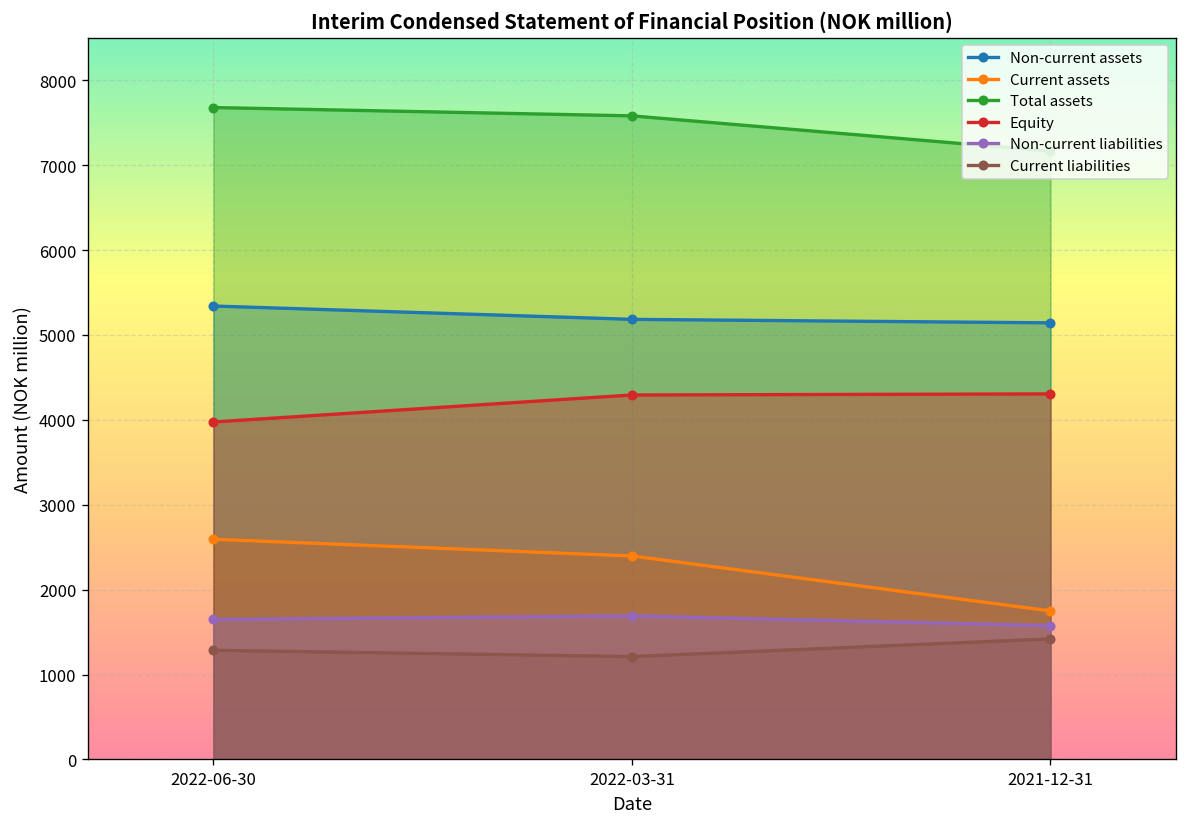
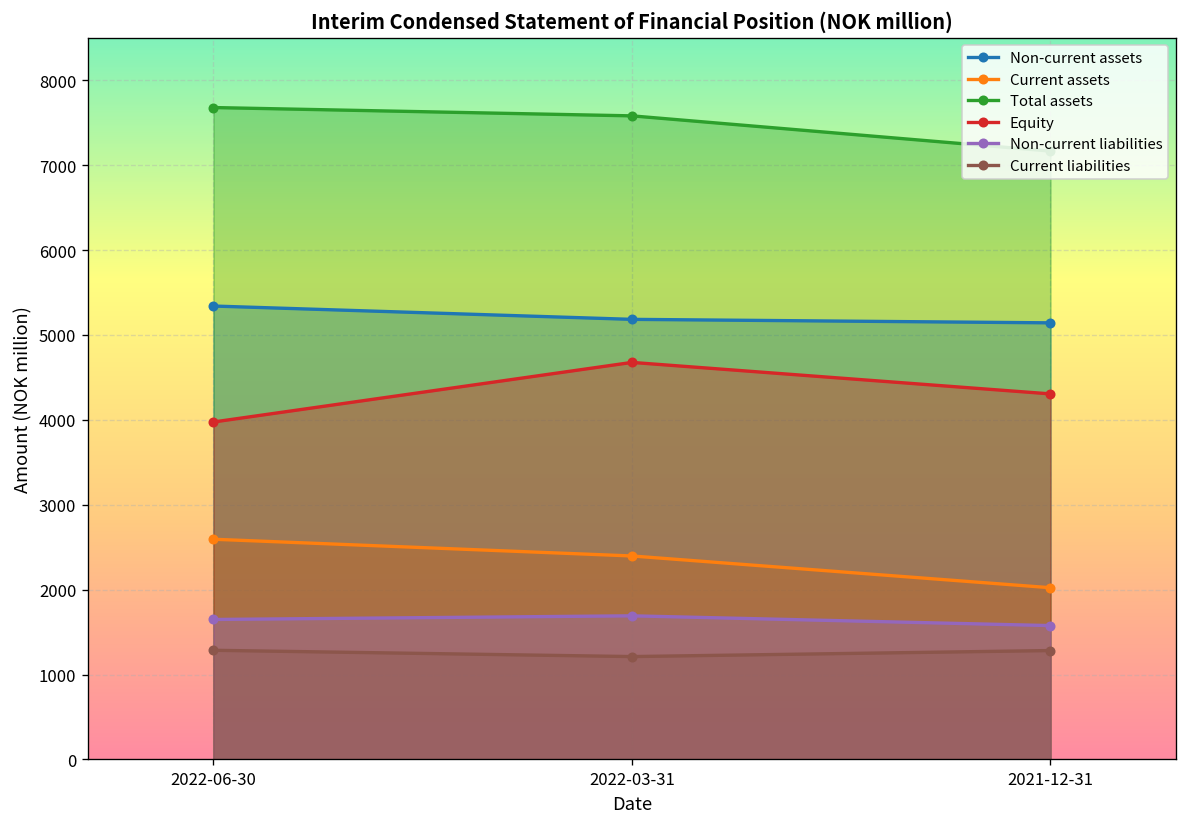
  {
    "Non-current assets": {
      "2022-06-30": 5300,
      "2022-03-31": 5200,
      "2021-12-31": 5100
    },
    "Current assets": {
      "2022-06-30": 2600,
      "2022-03-31": 2400,
-     "2021-12-31": 1800
+     "2021-12-31": 2000
    },
    "Total assets": {
      "2022-06-30": 7700,
      "2022-03-31": 7600
    },
    "Equity": {
      "2022-06-30": 4000,
-     "2022-03-31": 4300,
+     "2022-03-31": 4700,
      "2021-12-31": 4300
    },
    "Non-current liabilities": {
      "2022-06-30": 1600,
      "2022-03-31": 1700,
      "2021-12-31": 1600
    },
    "Current liabilities": {
      "2022-06-30": 1300,
      "2022-03-31": 1200,
-     "2021-12-31": 1400
+     "2021-12-31": 1300
    }
  }
